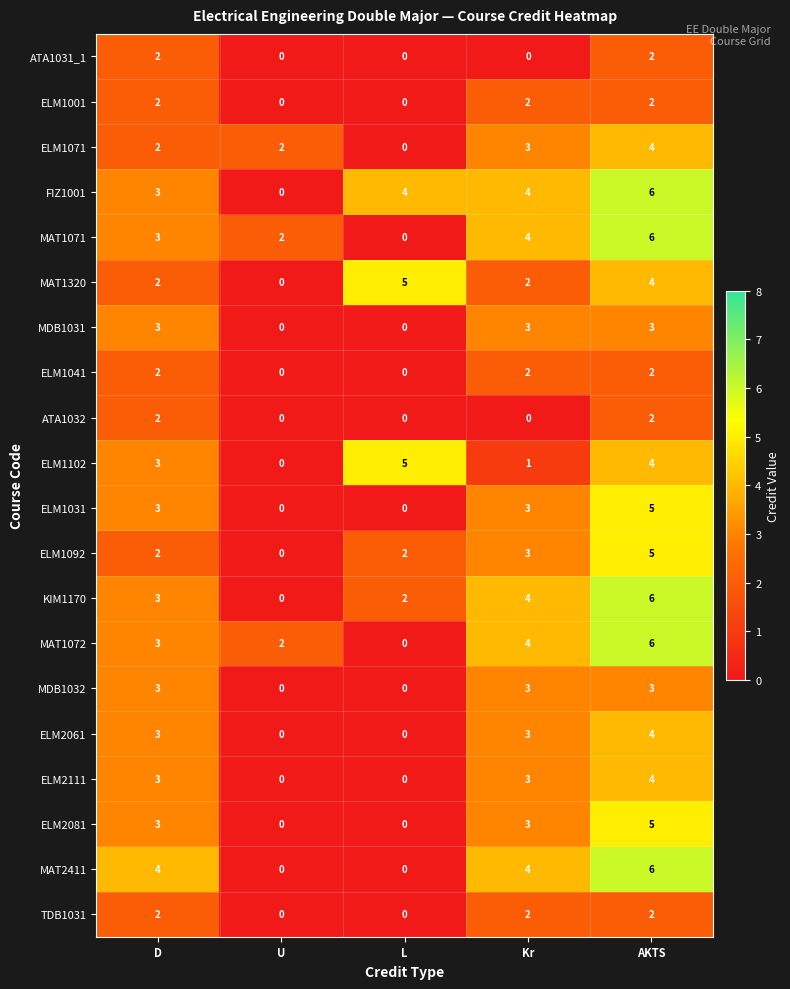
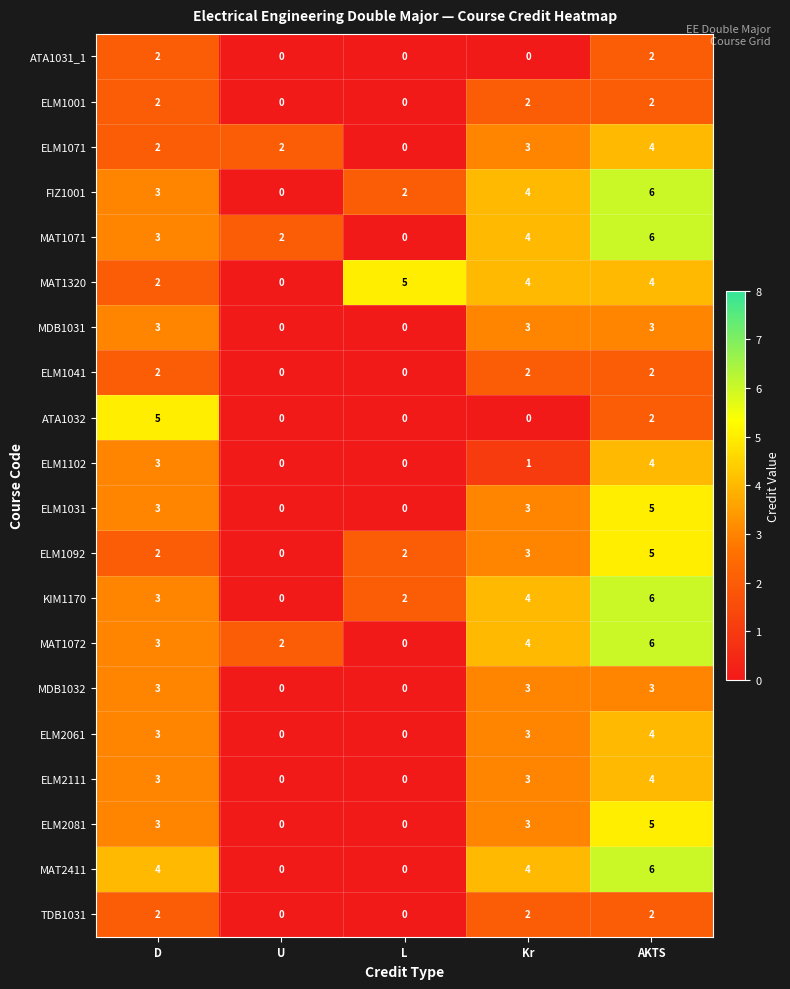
  {
    "ATA1031_1": {
      "D": 2,
      "U": 0,
      "L": 0,
      "Kr": 0,
      "AKTS": 2
    },
    "ELM1001": {
      "D": 2,
      "U": 0,
      "L": 0,
      "Kr": 2,
      "AKTS": 2
    },
    "ELM1071": {
      "D": 2,
      "U": 2,
      "L": 0,
      "Kr": 3,
      "AKTS": 4
    },
    "FIZ1001": {
      "D": 3,
      "U": 0,
-     "L": 4,
+     "L": 2,
      "Kr": 4,
      "AKTS": 6
    },
    "MAT1071": {
      "D": 3,
      "U": 2,
      "L": 0,
      "Kr": 4,
      "AKTS": 6
    },
    "MAT1320": {
      "D": 2,
      "U": 0,
      "L": 5,
-     "Kr": 2,
+     "Kr": 4,
      "AKTS": 4
    },
    "MDB1031": {
      "D": 3,
      "U": 0,
      "L": 0,
      "Kr": 3,
      "AKTS": 3
    },
    "ELM1041": {
      "D": 2,
      "U": 0,
      "L": 0,
      "Kr": 2,
      "AKTS": 2
    },
    "ATA1032": {
-     "D": 2,
+     "D": 5,
      "U": 0,
      "L": 0,
      "Kr": 0,
      "AKTS": 2
    },
    "ELM1102": {
      "D": 3,
      "U": 0,
-     "L": 5,
+     "L": 0,
      "Kr": 1,
      "AKTS": 4
    },
    "ELM1031": {
      "D": 3,
      "U": 0,
      "L": 0,
      "Kr": 3,
      "AKTS": 5
    },
    "ELM1092": {
      "D": 2,
      "U": 0,
      "L": 2,
      "Kr": 3,
      "AKTS": 5
    },
    "KIM1170": {
      "D": 3,
      "U": 0,
      "L": 2,
      "Kr": 4,
      "AKTS": 6
    },
    "MAT1072": {
      "D": 3,
      "U": 2,
      "L": 0,
      "Kr": 4,
      "AKTS": 6
    },
    "MDB1032": {
      "D": 3,
      "U": 0,
      "L": 0,
      "Kr": 3,
      "AKTS": 3
    },
    "ELM2061": {
      "D": 3,
      "U": 0,
      "L": 0,
      "Kr": 3,
      "AKTS": 4
    },
    "ELM2111": {
      "D": 3,
      "U": 0,
      "L": 0,
      "Kr": 3,
      "AKTS": 4
    },
    "ELM2081": {
      "D": 3,
      "U": 0,
      "L": 0,
      "Kr": 3,
      "AKTS": 5
    },
    "MAT2411": {
      "D": 4,
      "U": 0,
      "L": 0,
      "Kr": 4,
      "AKTS": 6
    },
    "TDB1031": {
      "D": 2,
      "U": 0,
      "L": 0,
      "Kr": 2,
      "AKTS": 2
    }
  }
